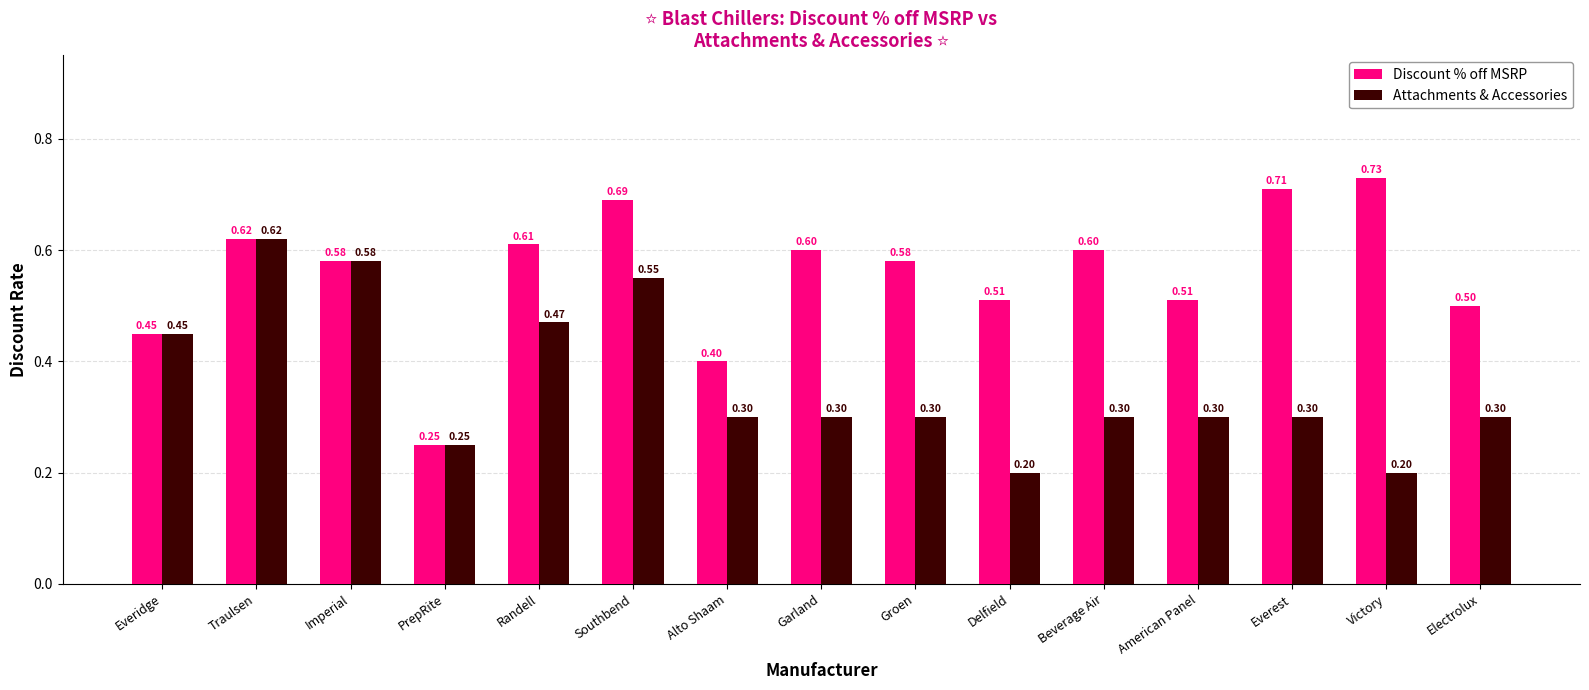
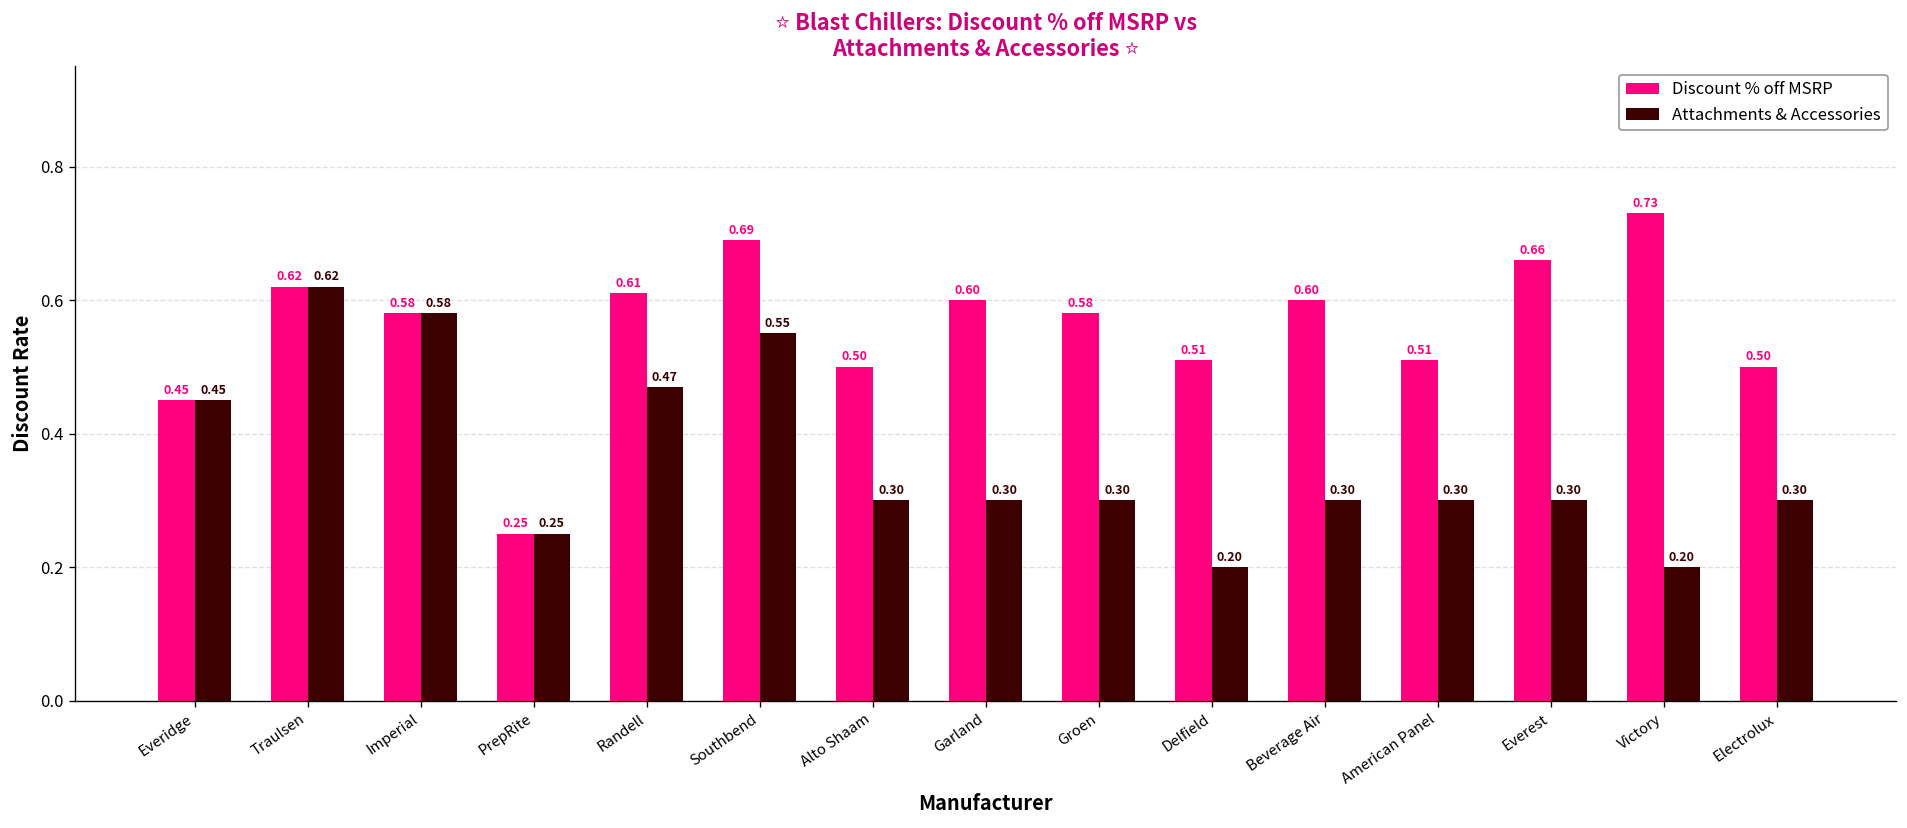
  {
    "Discount % off MSRP": {
      "Everidge": 0.45,
      "Traulsen": 0.62,
      "Imperial": 0.58,
      "PrepRite": 0.25,
      "Randell": 0.61,
      "Southbend": 0.69,
-     "Alto Shaam": 0.40,
+     "Alto Shaam": 0.50,
      "Garland": 0.60,
      "Groen": 0.58,
      "Delfield": 0.51,
      "Beverage Air": 0.60,
      "American Panel": 0.51,
-     "Everest": 0.71,
+     "Everest": 0.66,
      "Victory": 0.73,
      "Electrolux": 0.50
    },
    "Attachments & Accessories": {
      "Everidge": 0.45,
      "Traulsen": 0.62,
      "Imperial": 0.58,
      "PrepRite": 0.25,
      "Randell": 0.47,
      "Southbend": 0.55,
      "Alto Shaam": 0.30,
      "Garland": 0.30,
      "Groen": 0.30,
      "Delfield": 0.20,
      "Beverage Air": 0.30,
      "American Panel": 0.30,
      "Everest": 0.30,
      "Victory": 0.20,
      "Electrolux": 0.30
    }
  }
